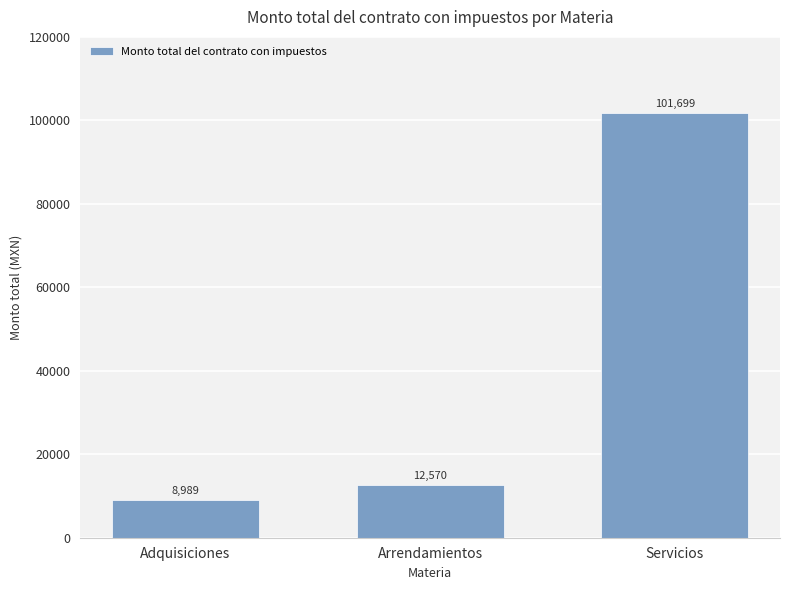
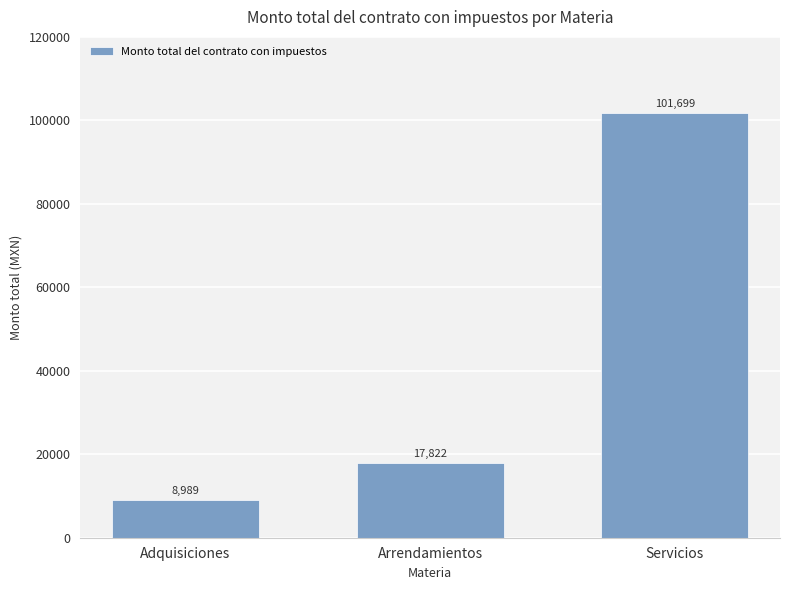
  {
    "Adquisiciones": "8,989",
-   "Arrendamientos": "12,570",
+   "Arrendamientos": "17,822",
    "Servicios": "101,699"
  }
